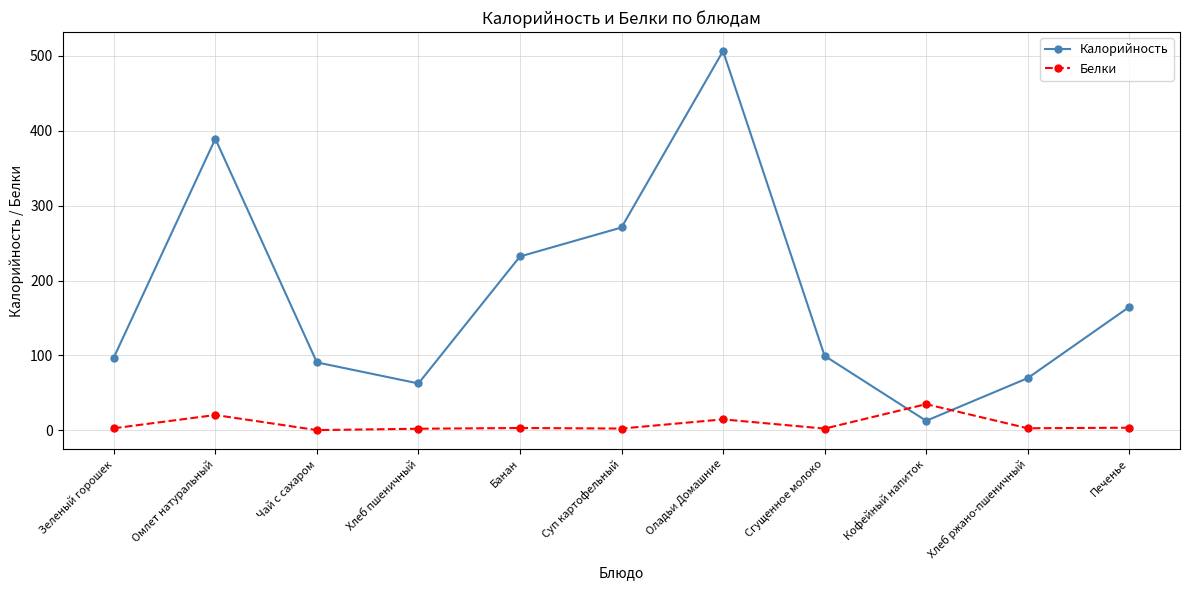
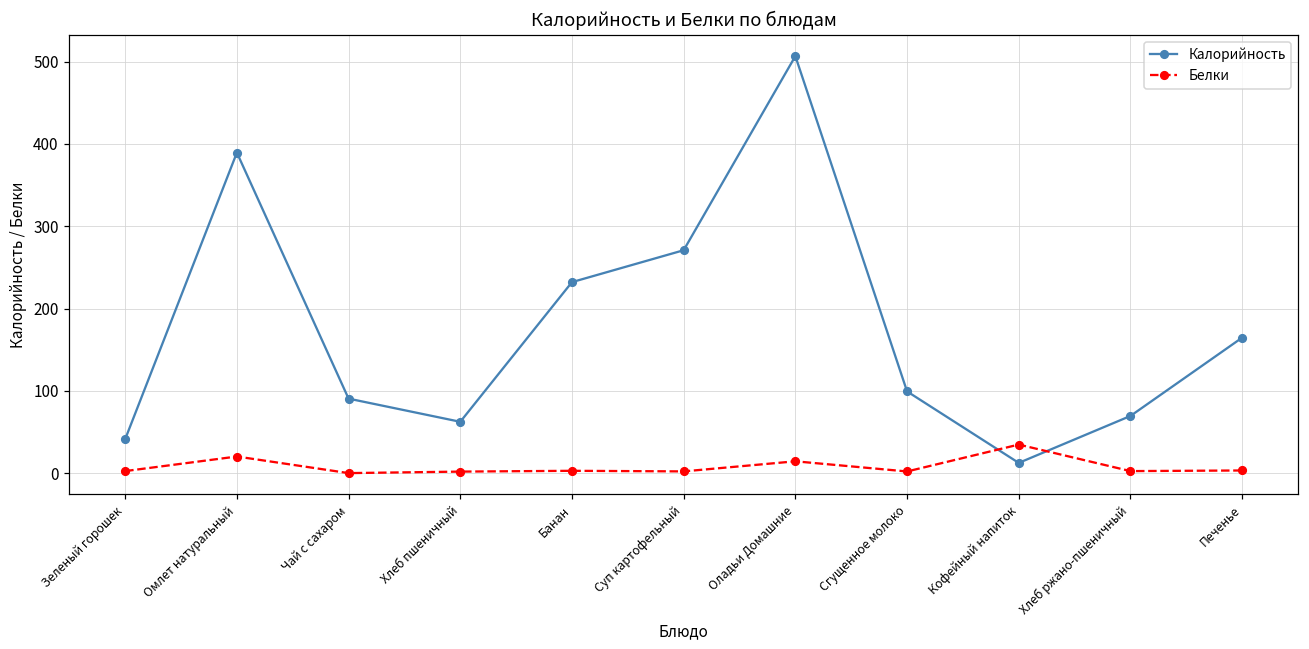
  {
    "Калорийность": {
-     "Зеленый горошек": 100,
+     "Зеленый горошек": 40,
      "Омлет натуральный": 390,
      "Чай с сахаром": 90,
      "Хлеб пшеничный": 60,
      "Банан": 230,
      "Суп картофельный": 270,
      "Оладьи Домашние": 510,
      "Сгущенное молоко": 100,
      "Кофейный напиток": 10,
      "Хлеб ржано-пшеничный": 70,
      "Печенье": 160
    },
    "Белки": {
      "Зеленый горошек": 0,
      "Омлет натуральный": 20,
      "Чай с сахаром": 0,
      "Хлеб пшеничный": 0,
      "Банан": 0,
      "Суп картофельный": 0,
      "Оладьи Домашние": 10,
      "Сгущенное молоко": 0,
      "Кофейный напиток": 30,
      "Хлеб ржано-пшеничный": 0,
      "Печенье": 0
    }
  }
